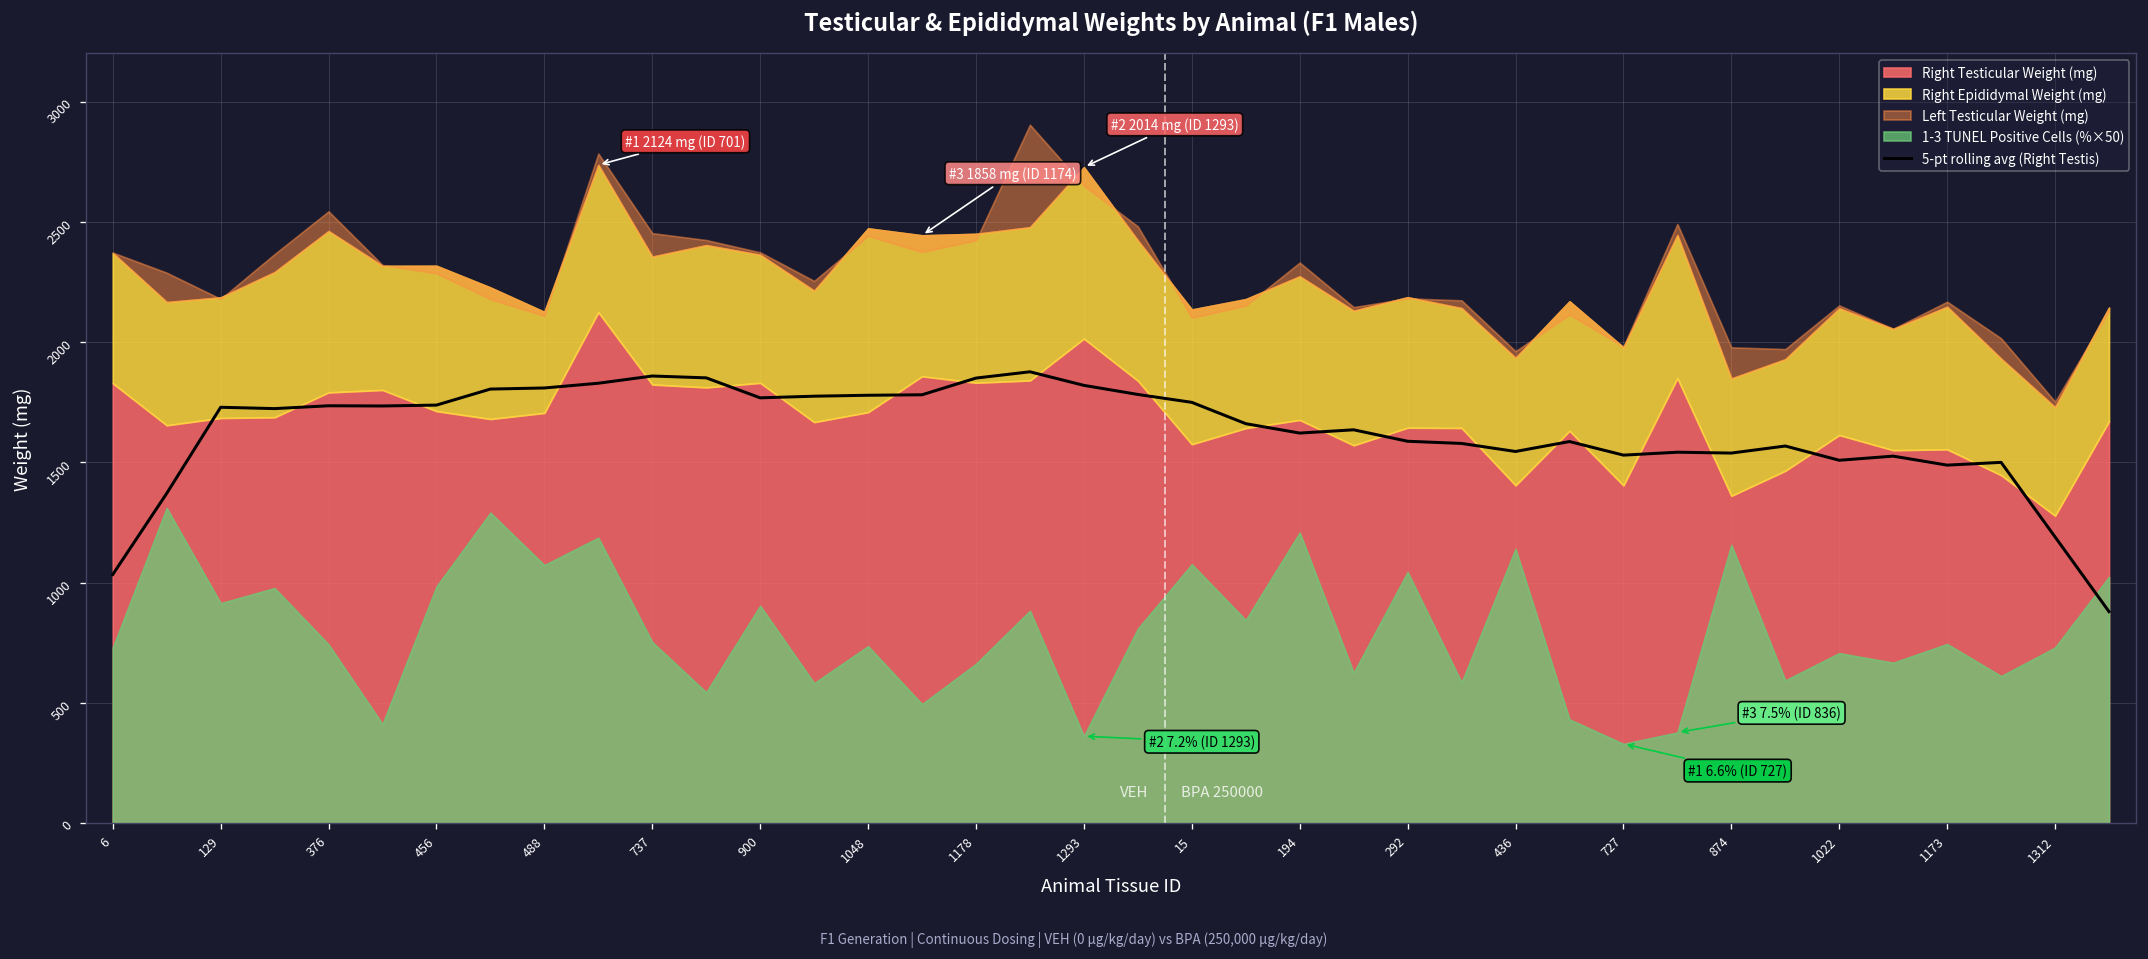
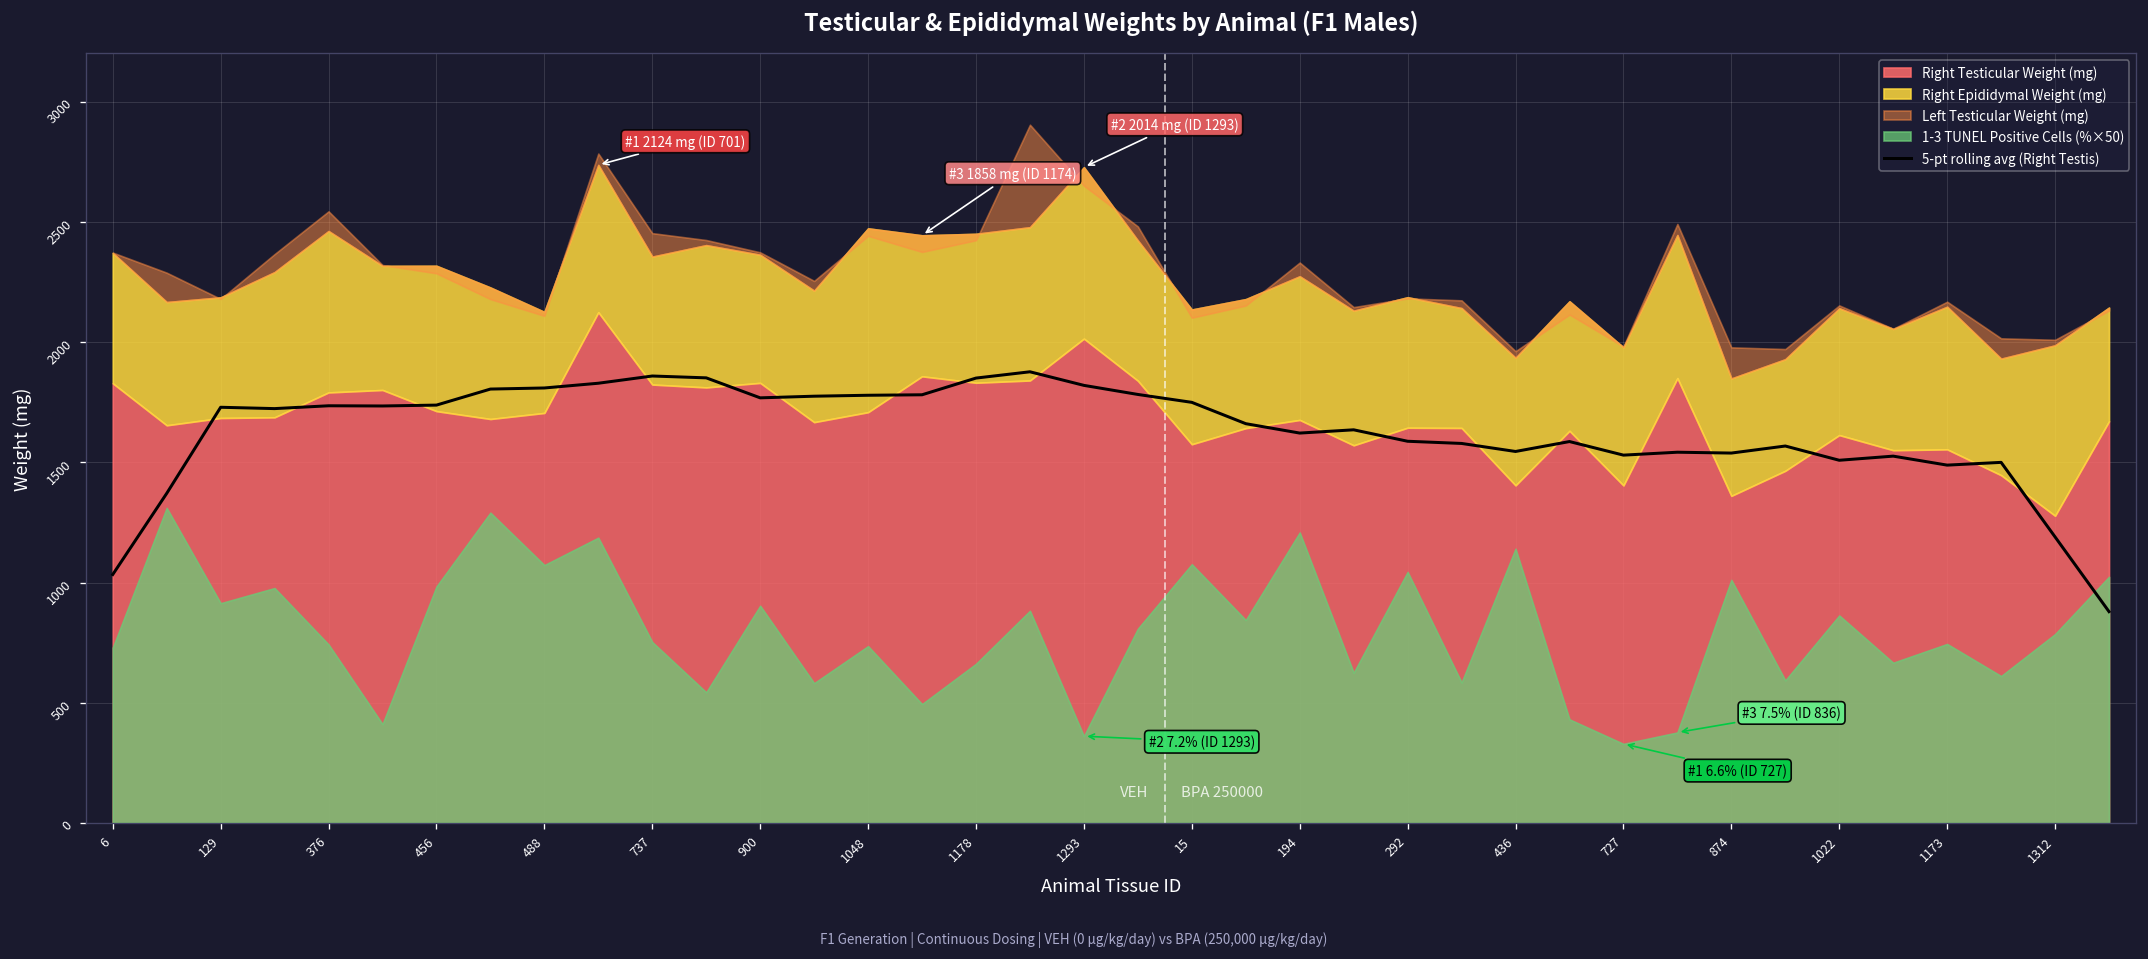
  {
    "5-pt rolling avg (Right Testis)": {
      "6": 1030,
      "129": 1730,
      "376": 1740,
      "456": 1740,
      "488": 1810,
      "737": 1860,
      "900": 1770,
      "1048": 1780,
      "1178": 1850,
      "1293": 1820,
      "15": 1750,
      "194": 1620,
      "292": 1590,
      "436": 1540,
      "727": 1530,
      "874": 1540,
      "1022": 1510,
      "1173": 1490,
      "1312": 1190
    },
    "Right Epididymal Weight (mg)": {
      "376": 670,
      "737": 530,
      "194": 600,
      "436": 530,
      "874": 490,
      "1173": 590,
-     "1312": 450
+     "1312": 710
    },
    "1-3 TUNEL Positive Cells (%×50)": {
      "6": 730,
      "129": 910,
      "376": 740,
      "456": 980,
      "488": 1070,
      "737": 750,
      "900": 900,
      "1048": 740,
      "1178": 660,
      "15": 1080,
      "194": 1210,
      "292": 1040,
      "436": 1140,
-     "874": 1160,
-     "1022": 710,
+     "874": 1010,
+     "1022": 860,
      "1173": 740,
-     "1312": 730
+     "1312": 790
    }
  }
